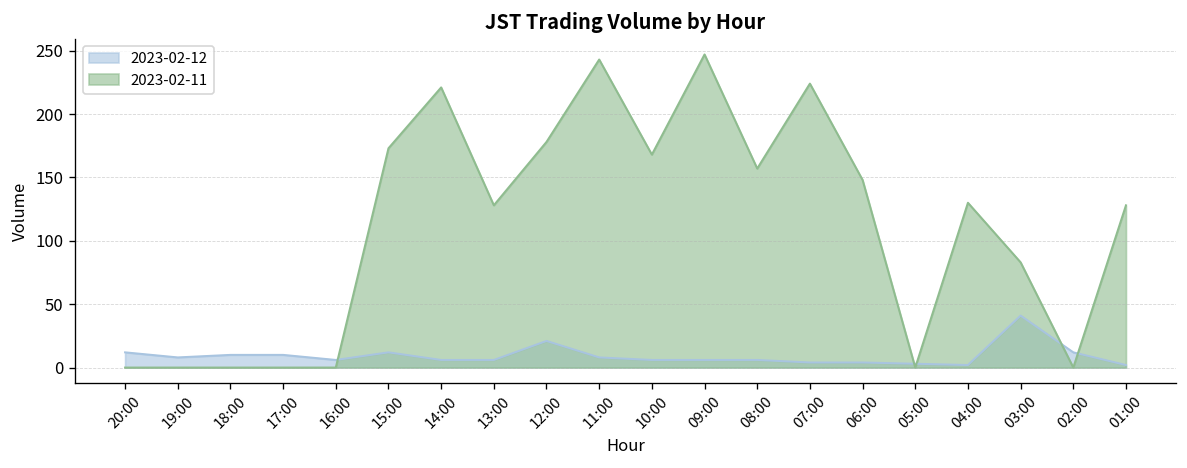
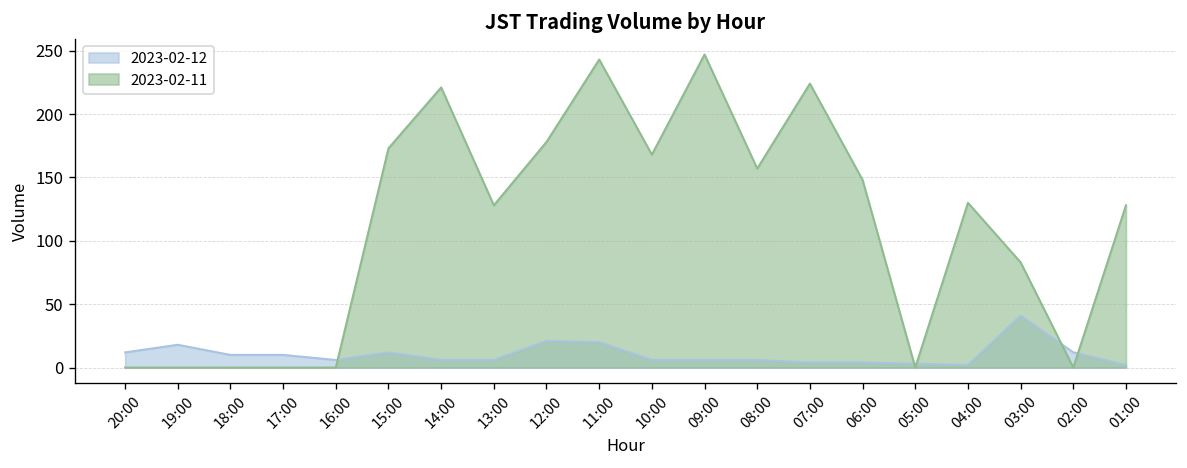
  {
    "2023-02-12": {
      "20:00": 12,
-     "19:00": 8,
+     "19:00": 18,
      "18:00": 10,
      "17:00": 10,
      "16:00": 6,
      "15:00": 12,
      "14:00": 6,
      "13:00": 6,
      "12:00": 21,
-     "11:00": 8,
+     "11:00": 20,
      "10:00": 6,
      "09:00": 6,
      "08:00": 6,
      "07:00": 4,
      "06:00": 4,
      "05:00": 3,
      "04:00": 2,
      "03:00": 41,
      "02:00": 12,
      "01:00": 2
    },
    "2023-02-11": {
      "20:00": 0,
      "19:00": 0,
      "18:00": 0,
      "17:00": 0,
      "16:00": 0,
      "15:00": 173,
      "14:00": 221,
      "13:00": 128,
      "12:00": 178,
      "11:00": 243,
      "10:00": 168,
      "09:00": 247,
      "08:00": 157,
      "07:00": 224,
      "06:00": 148,
      "05:00": 0,
      "04:00": 130,
      "03:00": 83,
      "02:00": 0,
      "01:00": 128
    }
  }
